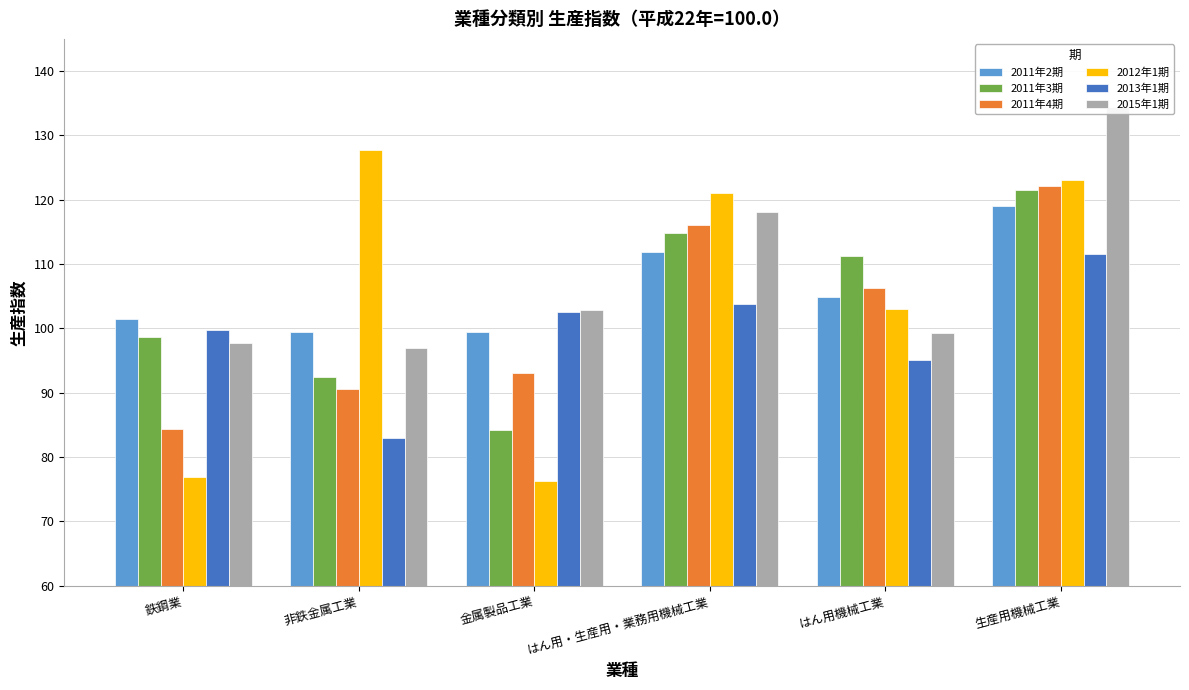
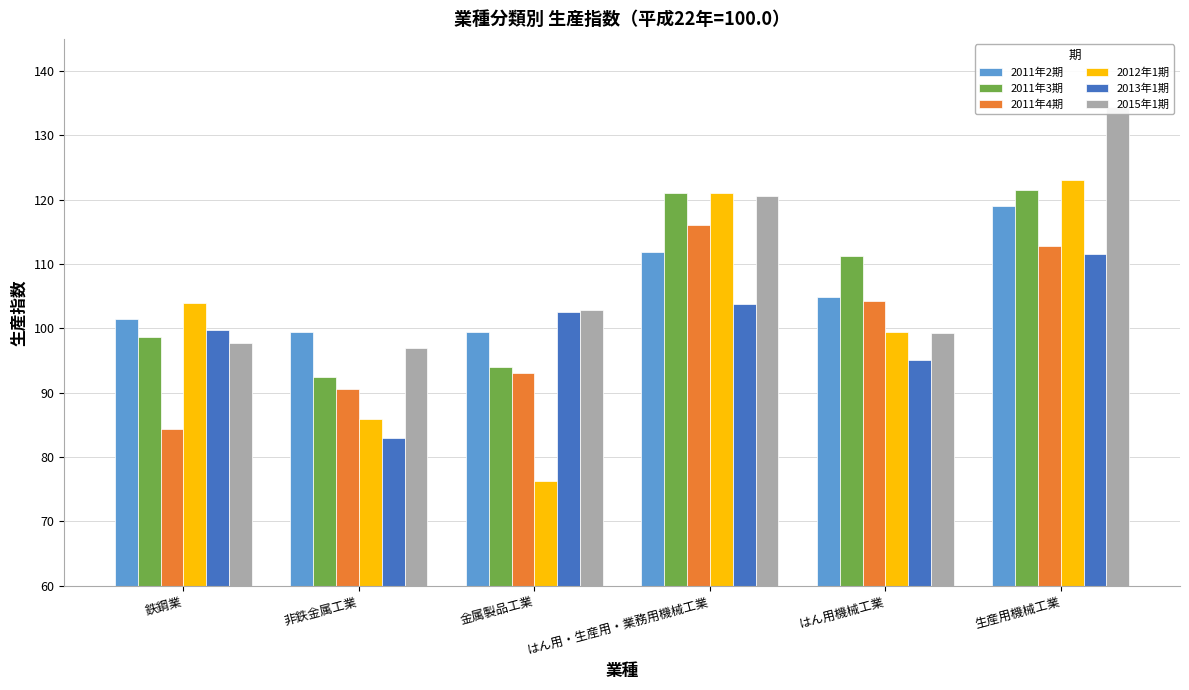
  {
    "2011年3期": {
      "鉄鋼業": 99,
      "非鉄金属工業": 93,
-     "金属製品工業": 84,
-     "はん用・生産用・業務用機械工業": 115,
+     "金属製品工業": 94,
+     "はん用・生産用・業務用機械工業": 121,
      "はん用機械工業": 111,
      "生産用機械工業": 122
    },
    "2011年4期": {
      "鉄鋼業": 84,
      "非鉄金属工業": 91,
      "金属製品工業": 93,
      "はん用・生産用・業務用機械工業": 116,
-     "はん用機械工業": 106,
-     "生産用機械工業": 122
+     "はん用機械工業": 104,
+     "生産用機械工業": 113
    },
    "2012年1期": {
-     "鉄鋼業": 77,
-     "非鉄金属工業": 128,
+     "鉄鋼業": 104,
+     "非鉄金属工業": 86,
      "金属製品工業": 76,
      "はん用・生産用・業務用機械工業": 121,
-     "はん用機械工業": 103,
+     "はん用機械工業": 99,
      "生産用機械工業": 123
    },
    "2015年1期": {
      "鉄鋼業": 98,
      "非鉄金属工業": 97,
      "金属製品工業": 103,
-     "はん用・生産用・業務用機械工業": 118,
+     "はん用・生産用・業務用機械工業": 121,
      "はん用機械工業": 99
    }
  }
